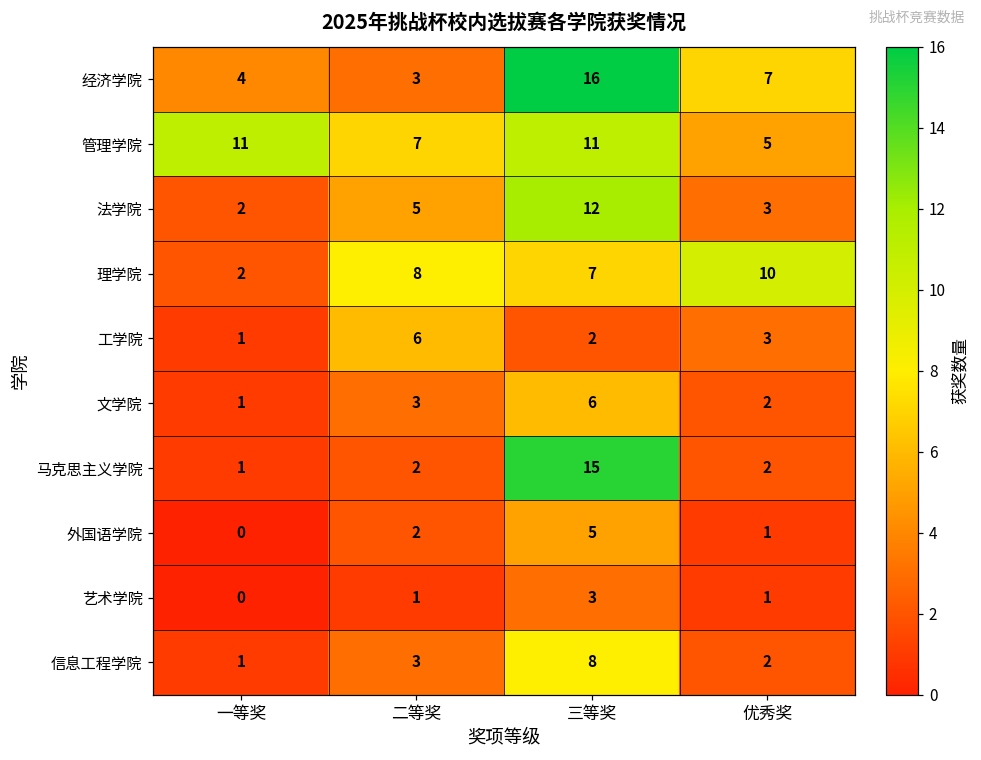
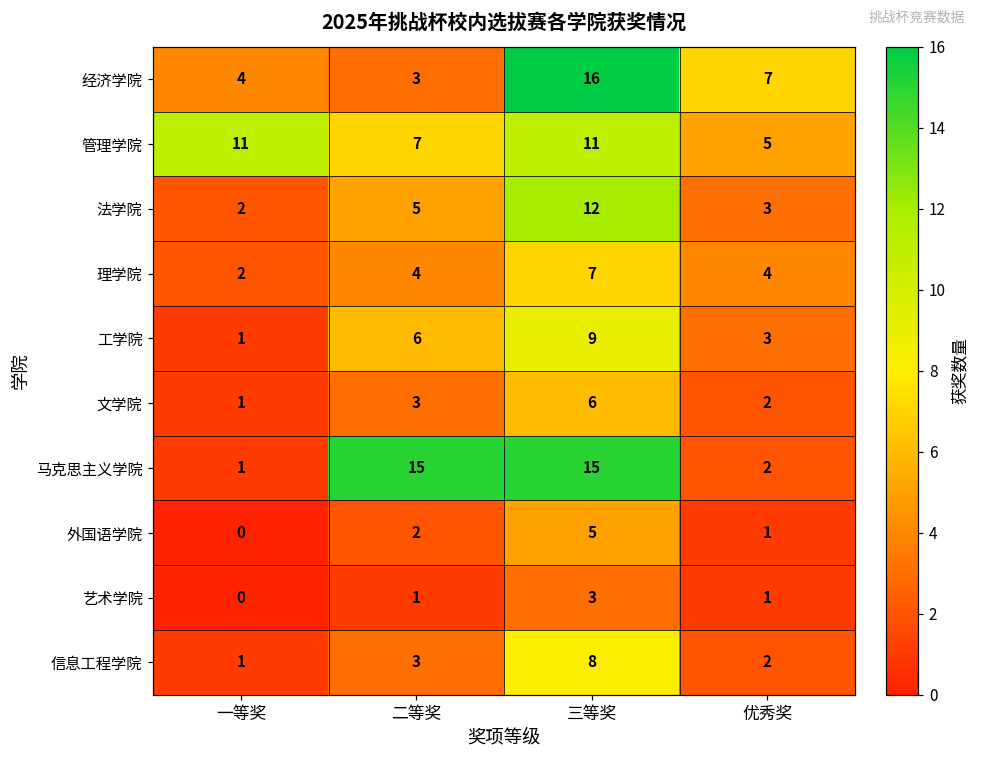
  {
    "经济学院": {
      "一等奖": 4,
      "二等奖": 3,
      "三等奖": 16,
      "优秀奖": 7
    },
    "管理学院": {
      "一等奖": 11,
      "二等奖": 7,
      "三等奖": 11,
      "优秀奖": 5
    },
    "法学院": {
      "一等奖": 2,
      "二等奖": 5,
      "三等奖": 12,
      "优秀奖": 3
    },
    "理学院": {
      "一等奖": 2,
-     "二等奖": 8,
+     "二等奖": 4,
      "三等奖": 7,
-     "优秀奖": 10
+     "优秀奖": 4
    },
    "工学院": {
      "一等奖": 1,
      "二等奖": 6,
-     "三等奖": 2,
+     "三等奖": 9,
      "优秀奖": 3
    },
    "文学院": {
      "一等奖": 1,
      "二等奖": 3,
      "三等奖": 6,
      "优秀奖": 2
    },
    "马克思主义学院": {
      "一等奖": 1,
-     "二等奖": 2,
+     "二等奖": 15,
      "三等奖": 15,
      "优秀奖": 2
    },
    "外国语学院": {
      "一等奖": 0,
      "二等奖": 2,
      "三等奖": 5,
      "优秀奖": 1
    },
    "艺术学院": {
      "一等奖": 0,
      "二等奖": 1,
      "三等奖": 3,
      "优秀奖": 1
    },
    "信息工程学院": {
      "一等奖": 1,
      "二等奖": 3,
      "三等奖": 8,
      "优秀奖": 2
    }
  }
